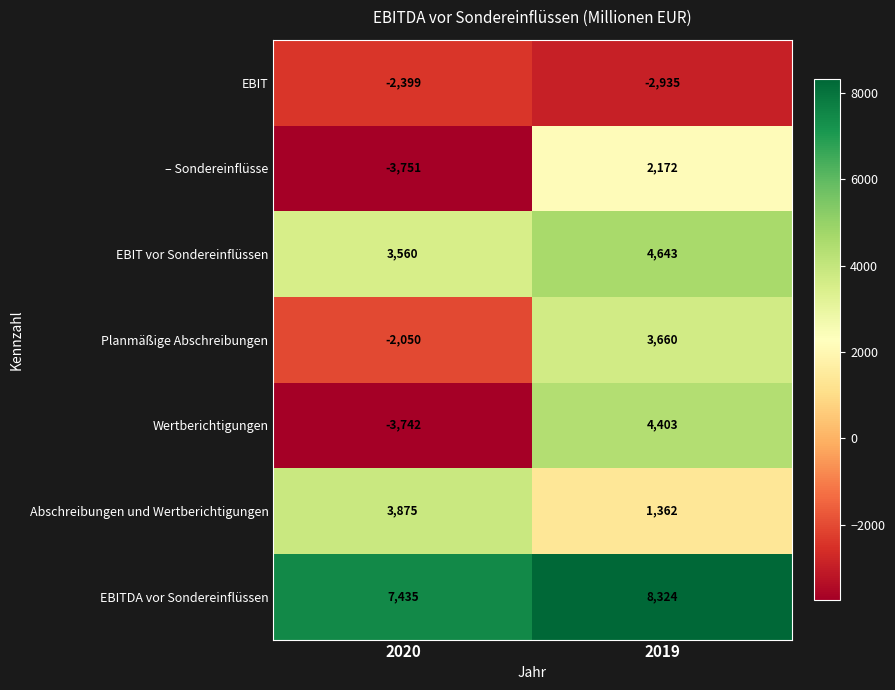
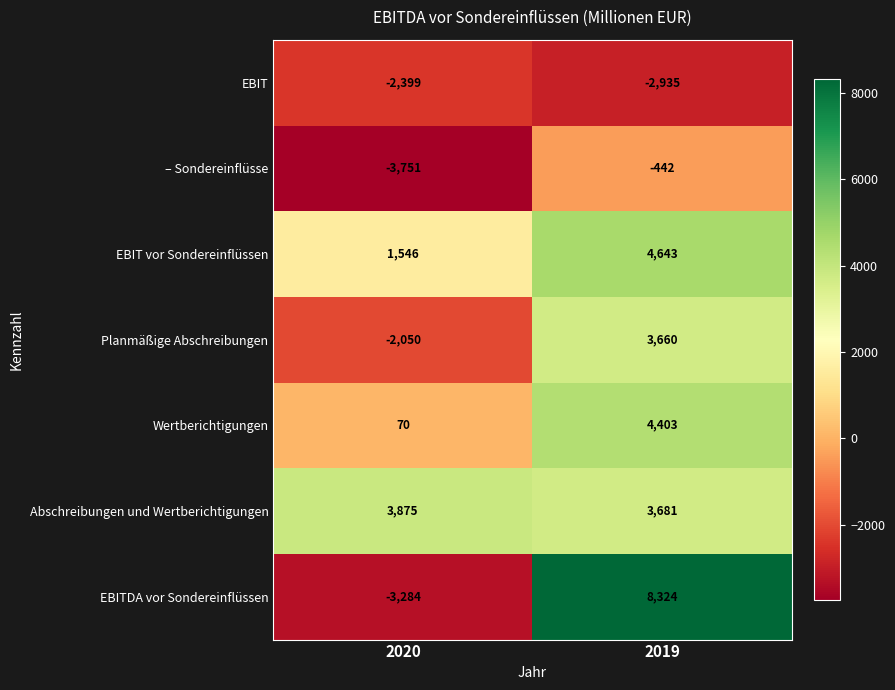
  {
    "EBIT": {
      "2020": "-2,399",
      "2019": "-2,935"
    },
    "– Sondereinflüsse": {
      "2020": "-3,751",
-     "2019": "2,172"
+     "2019": "-442"
    },
    "EBIT vor Sondereinflüssen": {
-     "2020": "3,560",
+     "2020": "1,546",
      "2019": "4,643"
    },
    "Planmäßige Abschreibungen": {
      "2020": "-2,050",
      "2019": "3,660"
    },
    "Wertberichtigungen": {
-     "2020": "-3,742",
+     "2020": "70",
      "2019": "4,403"
    },
    "Abschreibungen und Wertberichtigungen": {
      "2020": "3,875",
-     "2019": "1,362"
+     "2019": "3,681"
    },
    "EBITDA vor Sondereinflüssen": {
-     "2020": "7,435",
+     "2020": "-3,284",
      "2019": "8,324"
    }
  }
